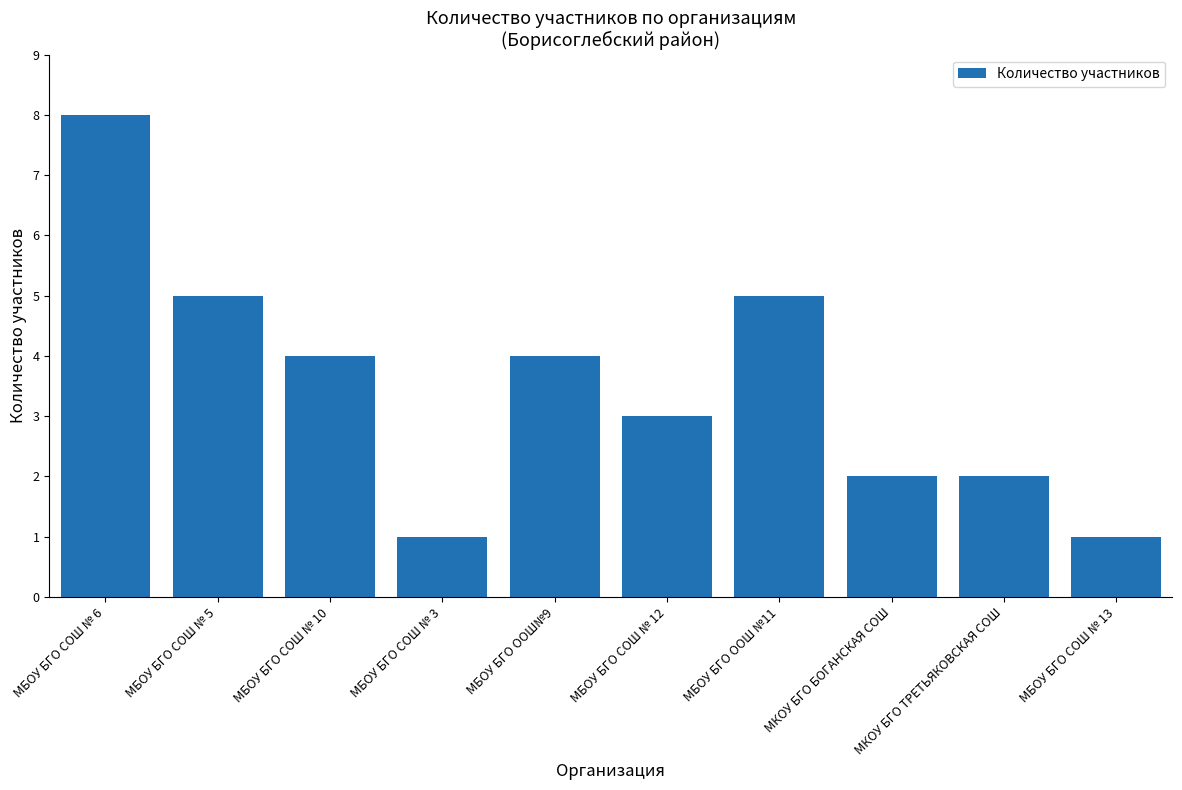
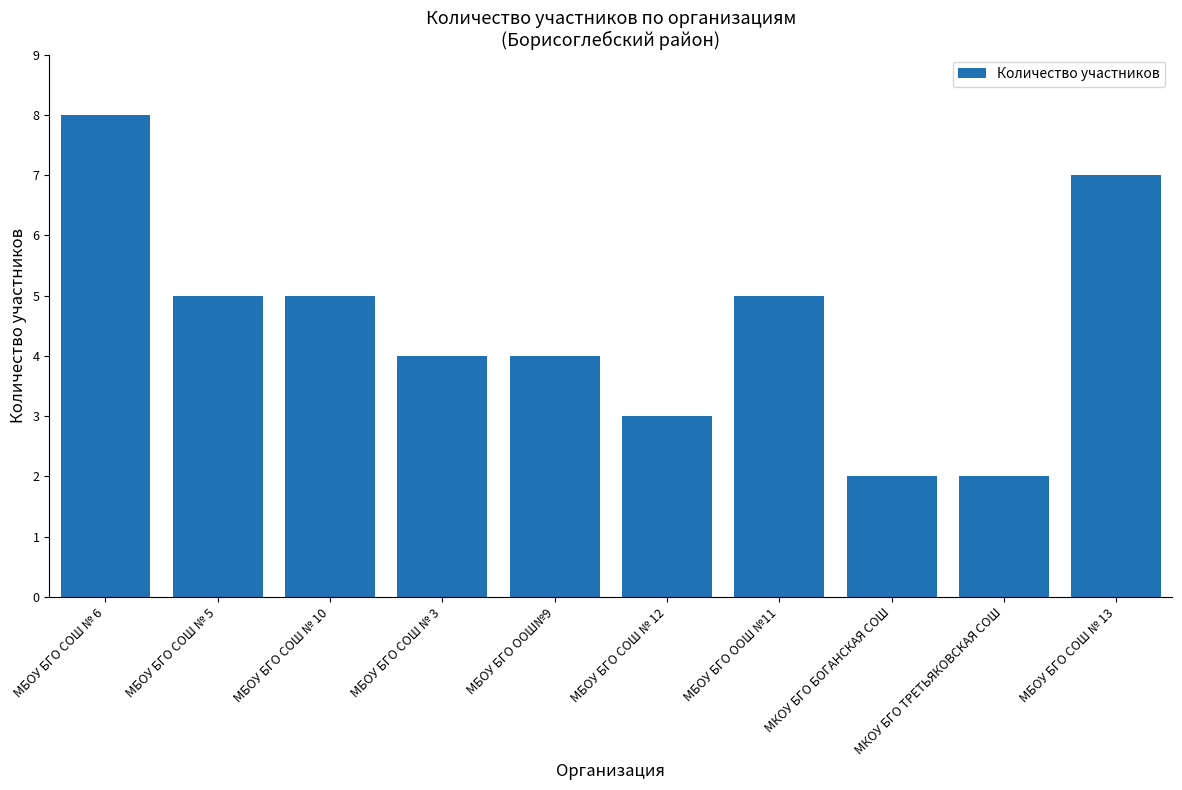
  {
    "МБОУ БГО СОШ № 6": 8,
    "МБОУ БГО СОШ № 5": 5,
-   "МБОУ БГО СОШ № 10": 4,
-   "МБОУ БГО СОШ № 3": 1,
+   "МБОУ БГО СОШ № 10": 5,
+   "МБОУ БГО СОШ № 3": 4,
    "МБОУ БГО ООШ№9": 4,
    "МБОУ БГО СОШ № 12": 3,
    "МБОУ БГО ООШ №11": 5,
    "МКОУ БГО БОГАНСКАЯ СОШ": 2,
    "МКОУ БГО ТРЕТЬЯКОВСКАЯ СОШ": 2,
-   "МБОУ БГО СОШ № 13": 1
+   "МБОУ БГО СОШ № 13": 7
  }
